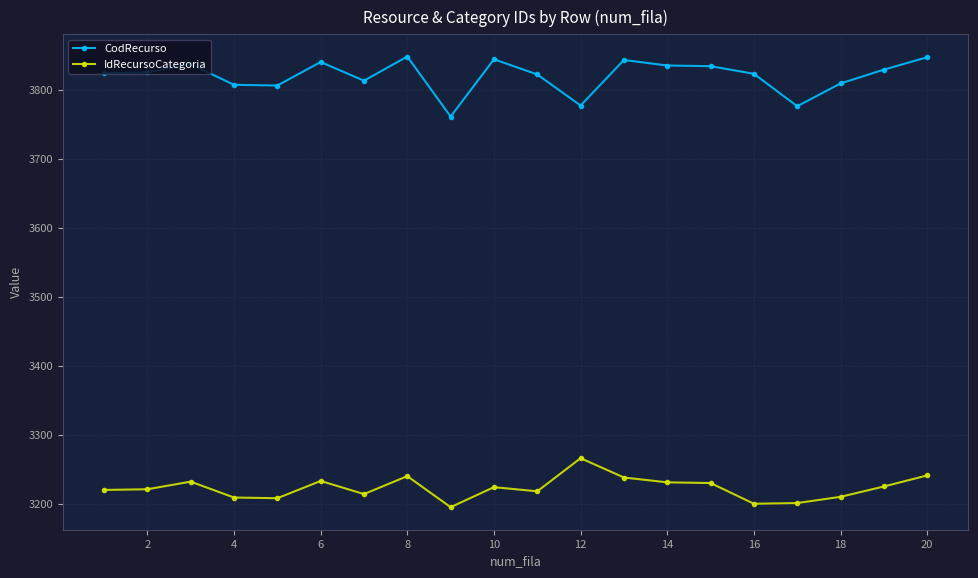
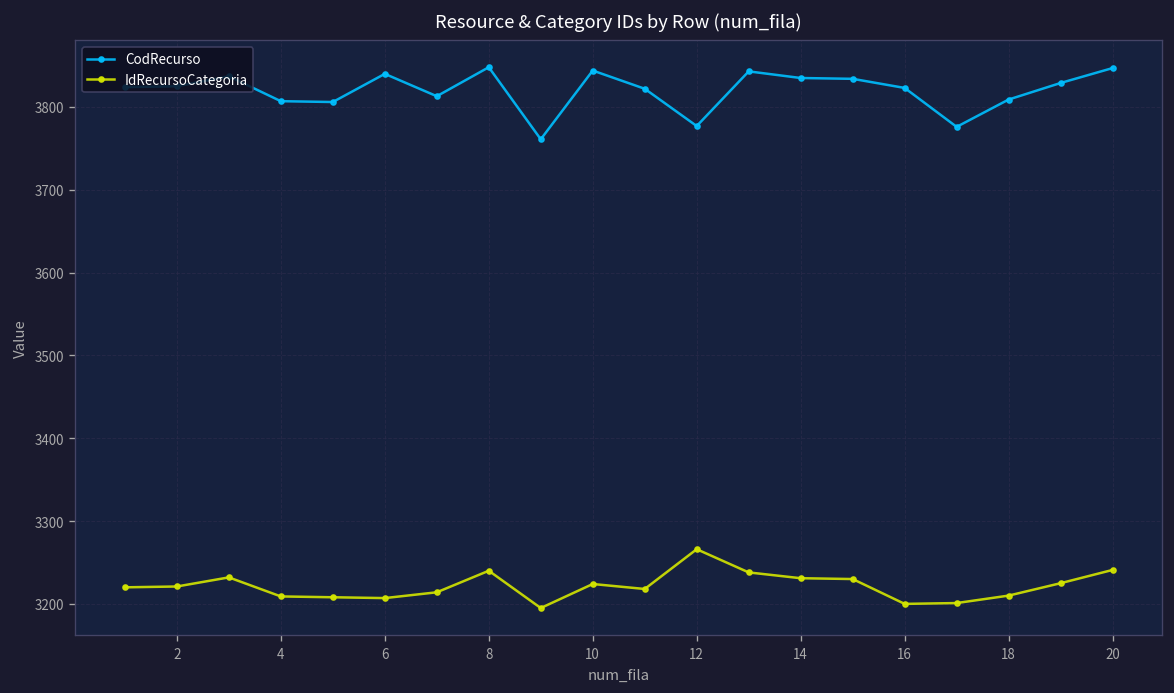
  {
    "CodRecurso": {
      "4": 3810,
      "6": 3840,
      "8": 3850,
      "10": 3840,
      "12": 3780,
      "14": 3840,
      "16": 3820,
      "18": 3810,
      "20": 3850
    },
    "IdRecursoCategoria": {
      "2": 3220,
      "4": 3210,
-     "6": 3230,
+     "6": 3210,
      "8": 3240,
      "10": 3220,
      "12": 3270,
      "14": 3230,
      "16": 3200,
      "18": 3210,
      "20": 3240
    }
  }
